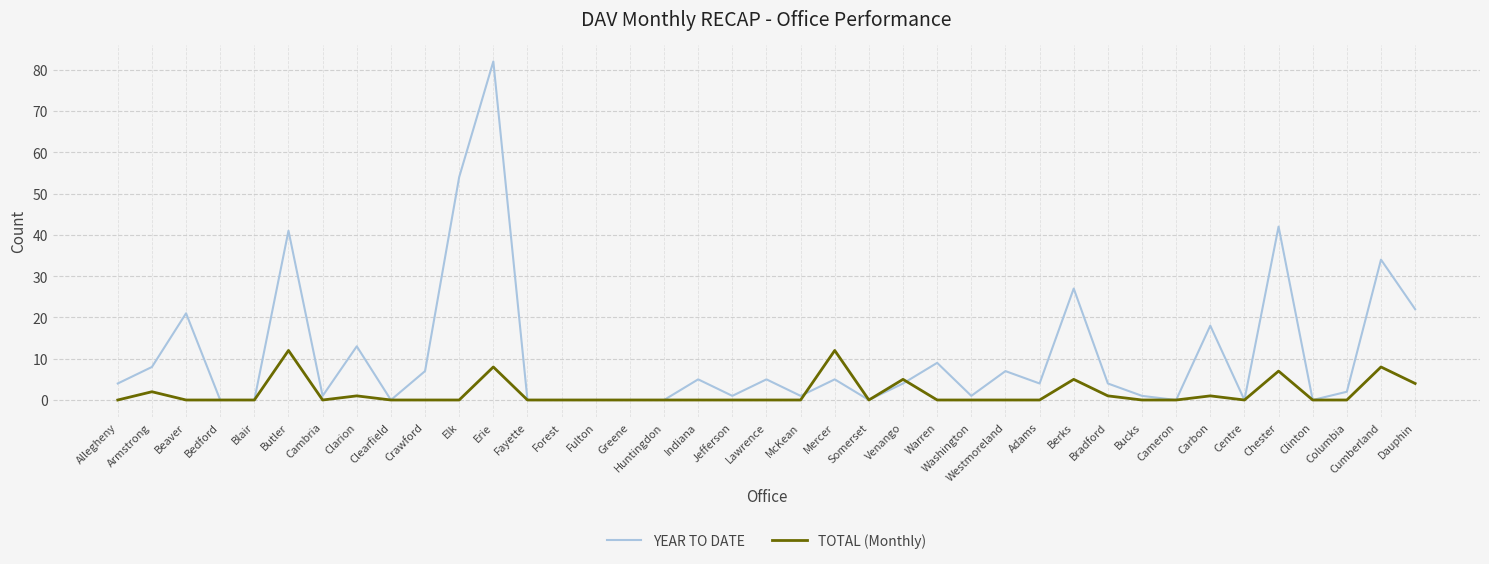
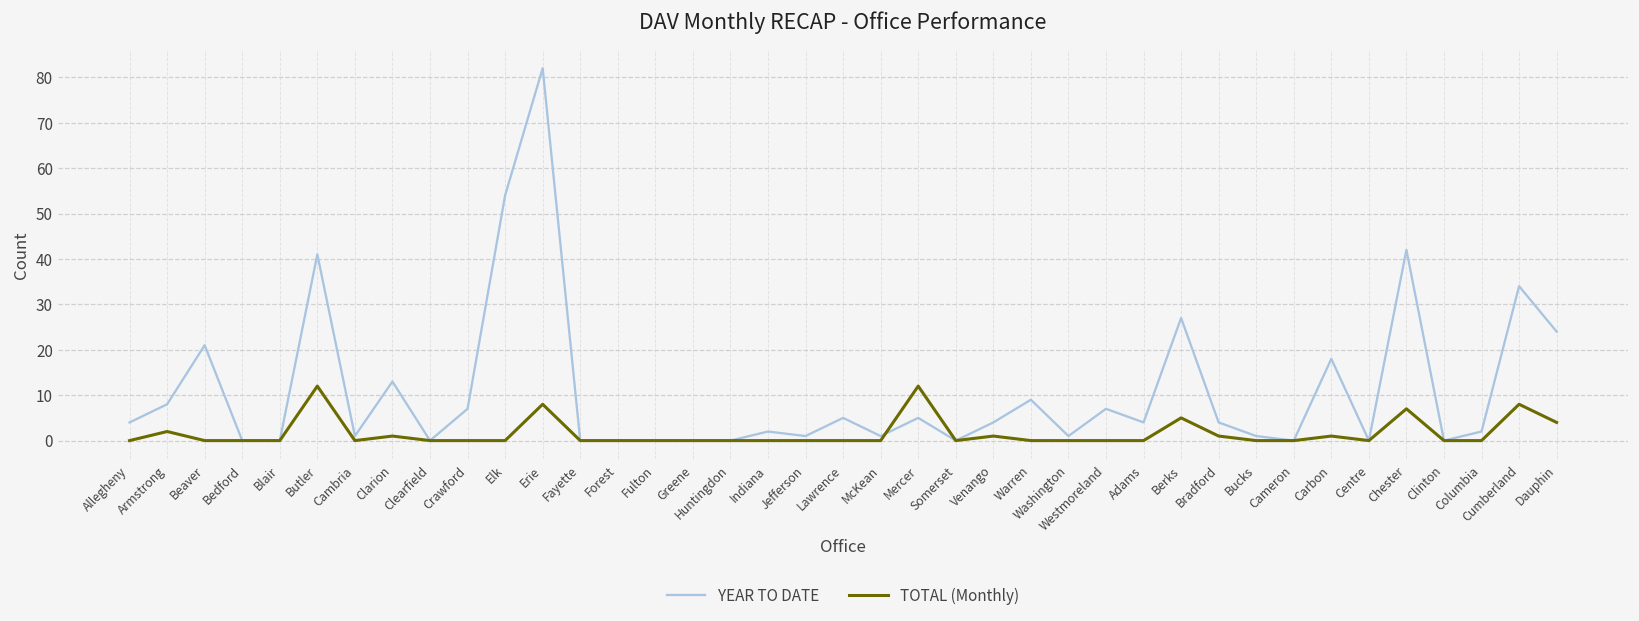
  {
    "YEAR TO DATE": {
      "Allegheny": 4,
      "Armstrong": 8,
      "Beaver": 21,
      "Butler": 41,
      "Cambria": 1,
      "Clarion": 13,
      "Crawford": 7,
      "Elk": 54,
      "Erie": 82,
-     "Indiana": 5,
+     "Indiana": 2,
      "Jefferson": 1,
      "Lawrence": 5,
      "McKean": 1,
      "Mercer": 5,
      "Venango": 4,
      "Warren": 9,
      "Washington": 1,
      "Westmoreland": 7,
      "Adams": 4,
      "Berks": 27,
      "Bradford": 4,
      "Bucks": 1,
      "Carbon": 18,
      "Chester": 42,
      "Columbia": 2,
      "Cumberland": 34,
-     "Dauphin": 22
+     "Dauphin": 24
    },
    "TOTAL (Monthly)": {
      "Allegheny": 0,
      "Armstrong": 2,
      "Beaver": 0,
      "Butler": 12,
      "Cambria": 0,
      "Clarion": 1,
      "Crawford": 0,
      "Elk": 0,
      "Erie": 8,
      "Indiana": 0,
      "Jefferson": 0,
      "Lawrence": 0,
      "McKean": 0,
      "Mercer": 12,
-     "Venango": 5,
+     "Venango": 1,
      "Warren": 0,
      "Washington": 0,
      "Westmoreland": 0,
      "Adams": 0,
      "Berks": 5,
      "Bradford": 1,
      "Bucks": 0,
      "Carbon": 1,
      "Chester": 7,
      "Columbia": 0,
      "Cumberland": 8,
      "Dauphin": 4
    }
  }
